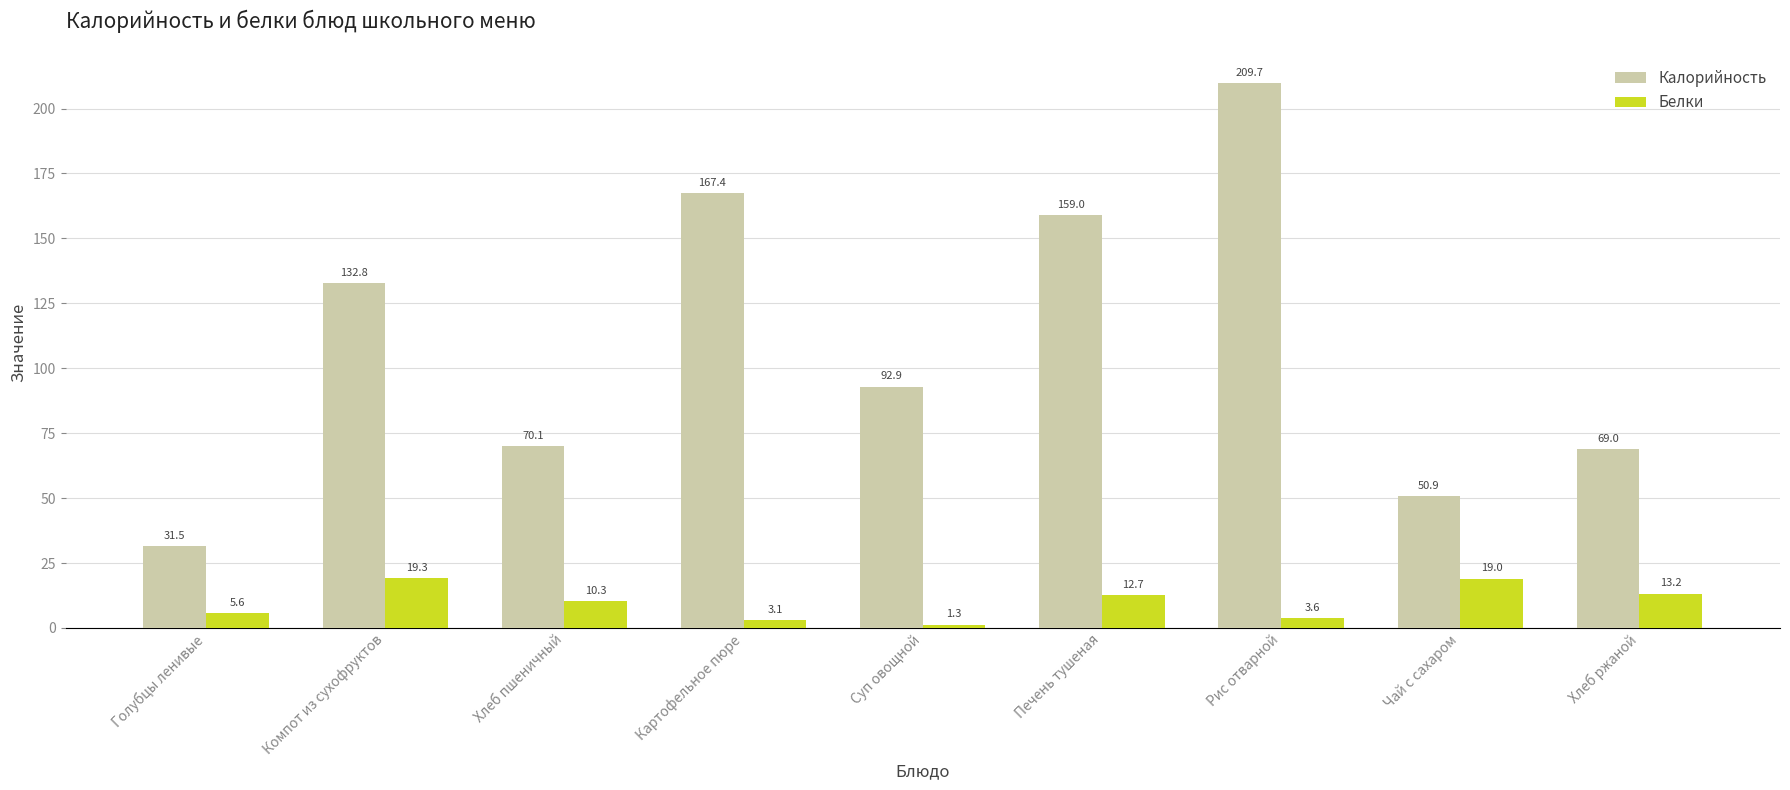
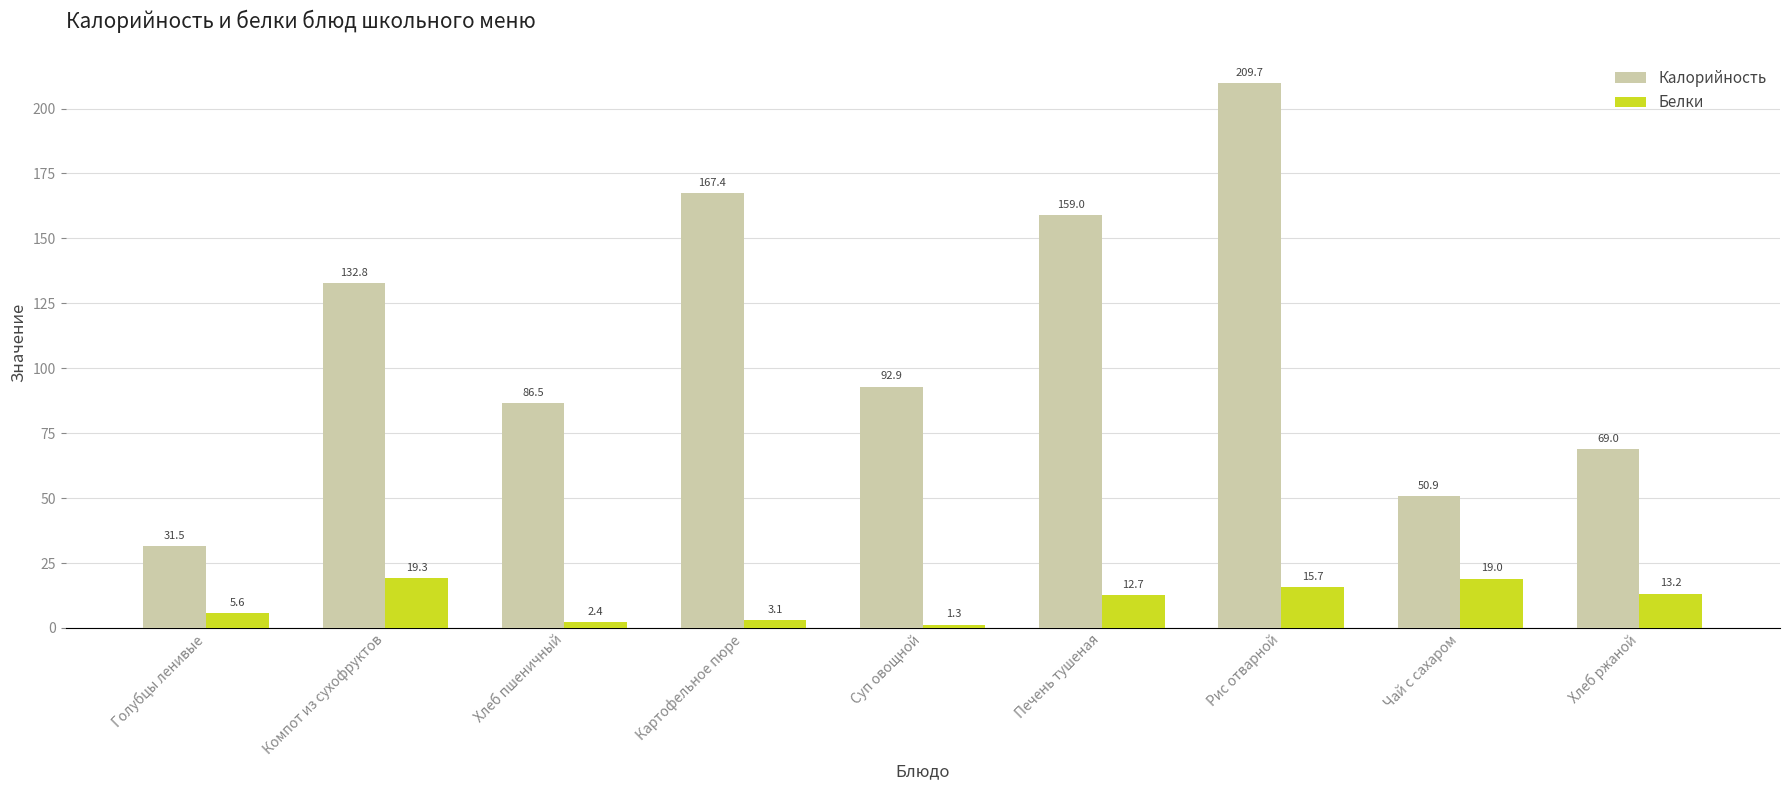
  {
    "Калорийность": {
      "Голубцы ленивые": 31.5,
      "Компот из сухофруктов": 132.8,
-     "Хлеб пшеничный": 70.1,
+     "Хлеб пшеничный": 86.5,
      "Картофельное пюре": 167.4,
      "Суп овощной": 92.9,
      "Печень тушеная": 159.0,
      "Рис отварной": 209.7,
      "Чай с сахаром": 50.9,
      "Хлеб ржаной": 69.0
    },
    "Белки": {
      "Голубцы ленивые": 5.6,
      "Компот из сухофруктов": 19.3,
-     "Хлеб пшеничный": 10.3,
+     "Хлеб пшеничный": 2.4,
      "Картофельное пюре": 3.1,
      "Суп овощной": 1.3,
      "Печень тушеная": 12.7,
-     "Рис отварной": 3.6,
+     "Рис отварной": 15.7,
      "Чай с сахаром": 19.0,
      "Хлеб ржаной": 13.2
    }
  }
